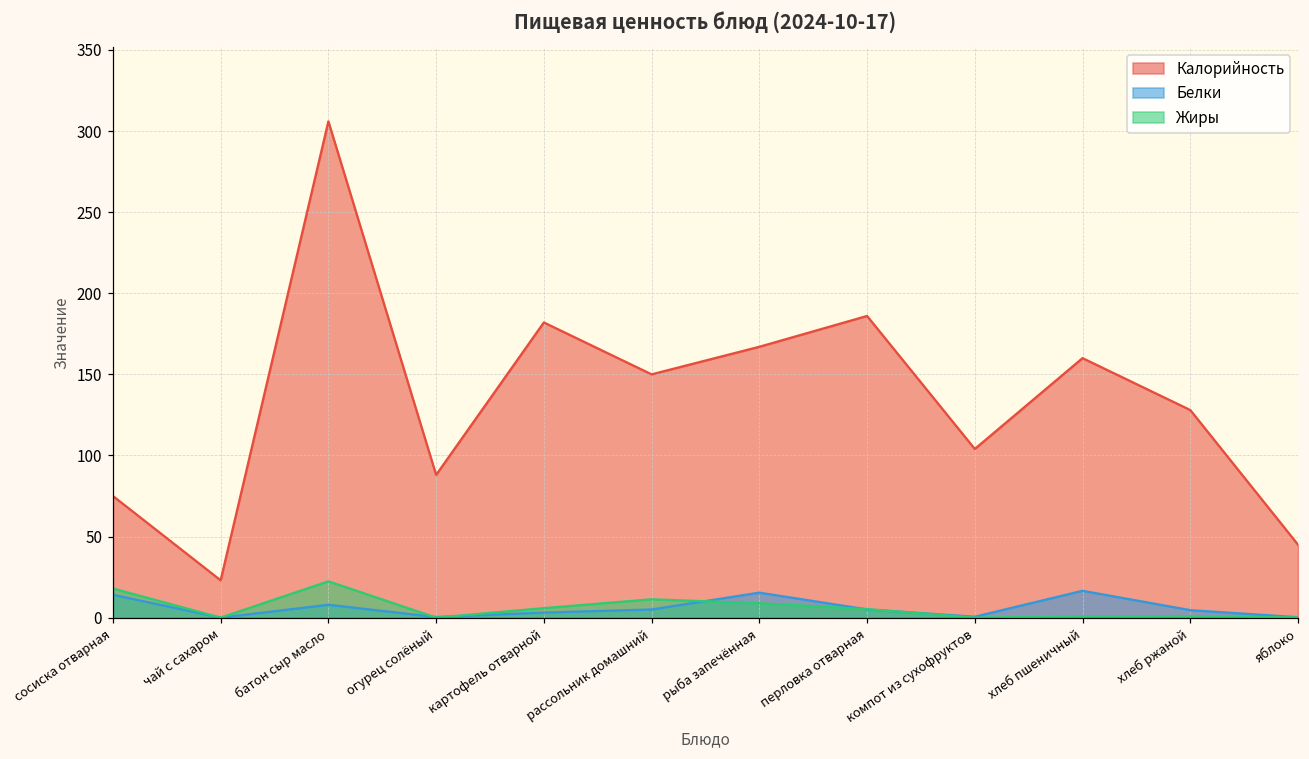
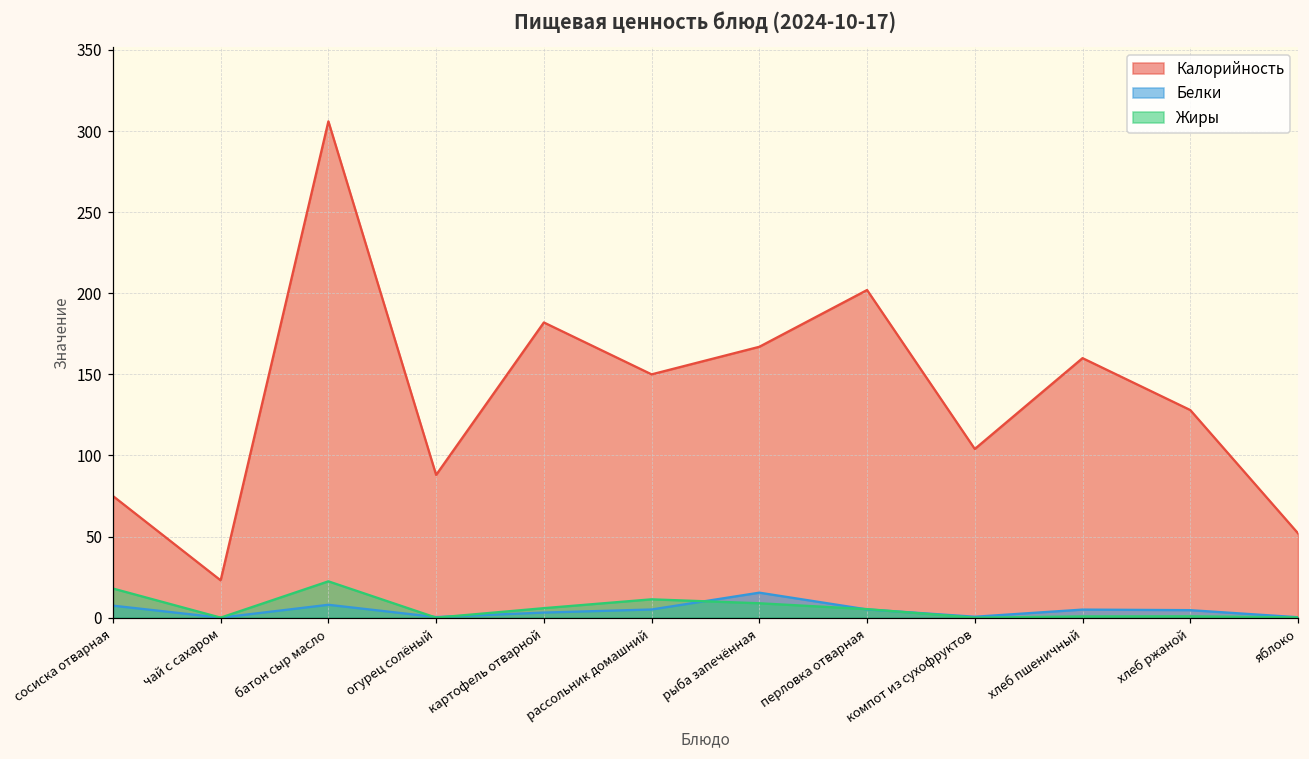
  {
    "Калорийность": {
      "сосиска отварная": 75,
      "чай с сахаром": 23,
      "батон сыр масло": 306,
      "огурец солёный": 88,
      "картофель отварной": 182,
      "рассольник домашний": 150,
      "рыба запечённая": 167,
-     "перловка отварная": 186,
+     "перловка отварная": 202,
      "компот из сухофруктов": 104,
      "хлеб пшеничный": 160,
      "хлеб ржаной": 128,
-     "яблоко": 45
+     "яблоко": 52
    },
    "Белки": {
-     "сосиска отварная": 14,
+     "сосиска отварная": 7,
      "батон сыр масло": 8,
      "картофель отварной": 3,
      "рассольник домашний": 5,
      "рыба запечённая": 15,
-     "хлеб пшеничный": 17,
+     "хлеб пшеничный": 5,
      "хлеб ржаной": 5
    },
    "Жиры": {
      "сосиска отварная": 18,
      "батон сыр масло": 22,
      "картофель отварной": 6,
      "рассольник домашний": 11,
      "рыба запечённая": 9,
      "хлеб пшеничный": 1,
      "хлеб ржаной": 1
    }
  }
